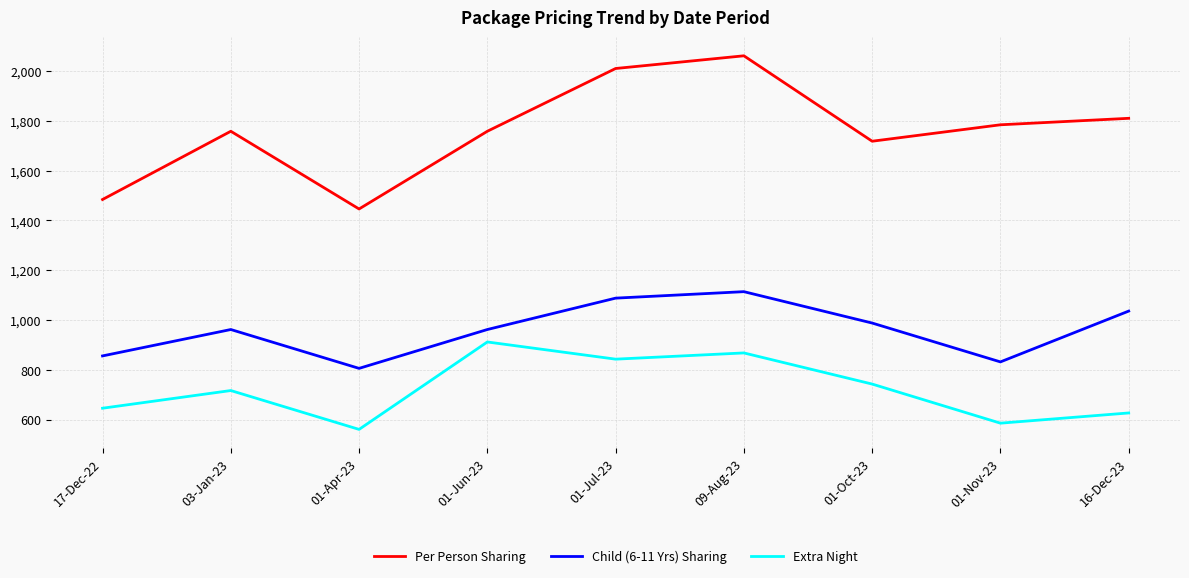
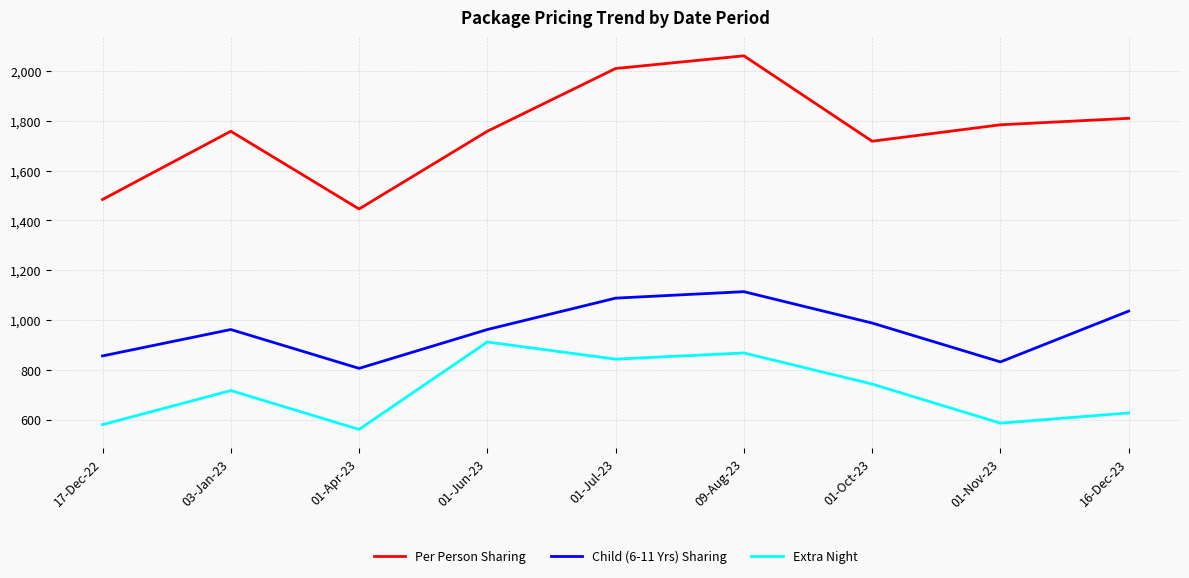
  {
    "Per Person Sharing": {
      "17-Dec-22": "1,480",
      "03-Jan-23": "1,760",
      "01-Apr-23": "1,450",
      "01-Jun-23": "1,760",
      "01-Jul-23": "2,010",
      "09-Aug-23": "2,060",
      "01-Oct-23": "1,720",
      "01-Nov-23": "1,780",
      "16-Dec-23": "1,810"
    },
    "Child (6-11 Yrs) Sharing": {
      "17-Dec-22": "860",
      "03-Jan-23": "960",
      "01-Apr-23": "810",
      "01-Jun-23": "960",
      "01-Jul-23": "1,090",
      "09-Aug-23": "1,110",
      "01-Oct-23": "990",
      "01-Nov-23": "830",
      "16-Dec-23": "1,040"
    },
    "Extra Night": {
-     "17-Dec-22": "650",
+     "17-Dec-22": "580",
      "03-Jan-23": "720",
      "01-Apr-23": "560",
      "01-Jun-23": "910",
      "01-Jul-23": "840",
      "09-Aug-23": "870",
      "01-Oct-23": "740",
      "01-Nov-23": "590",
      "16-Dec-23": "630"
    }
  }
